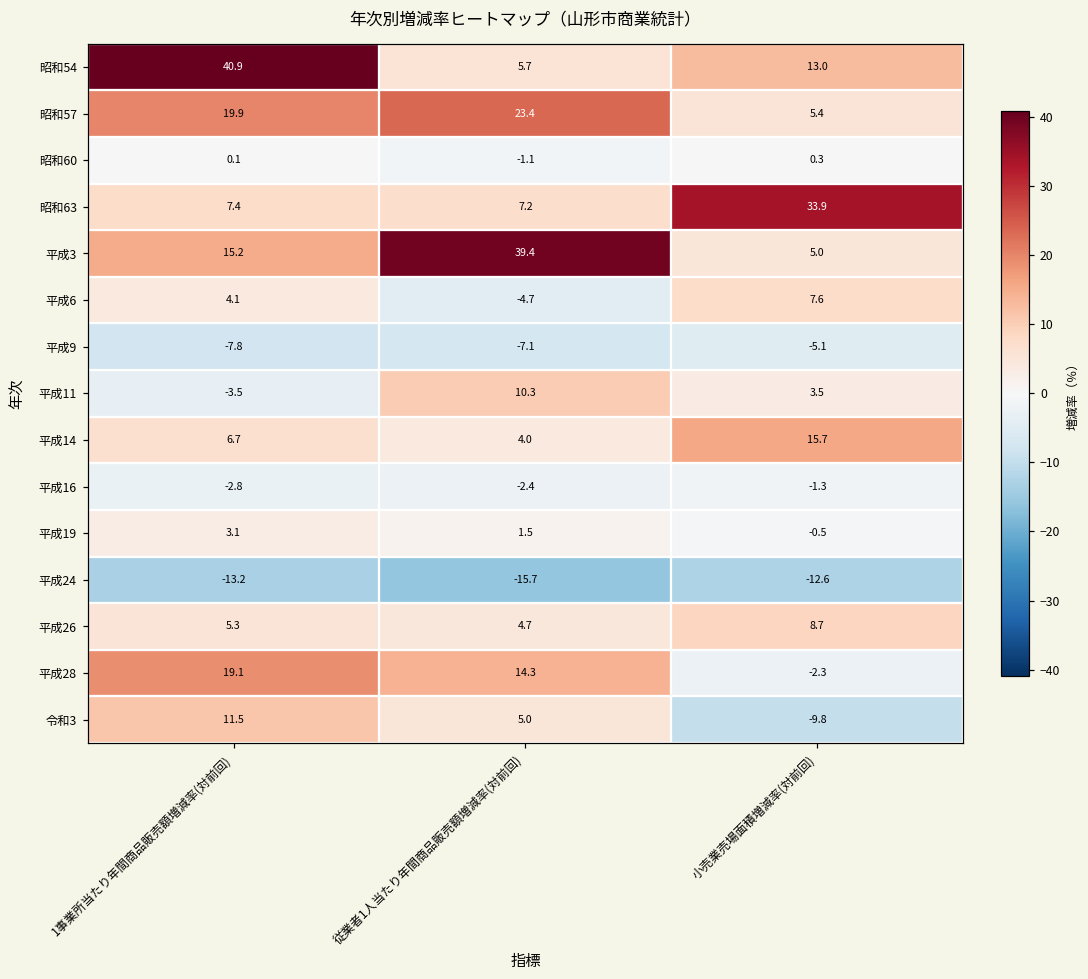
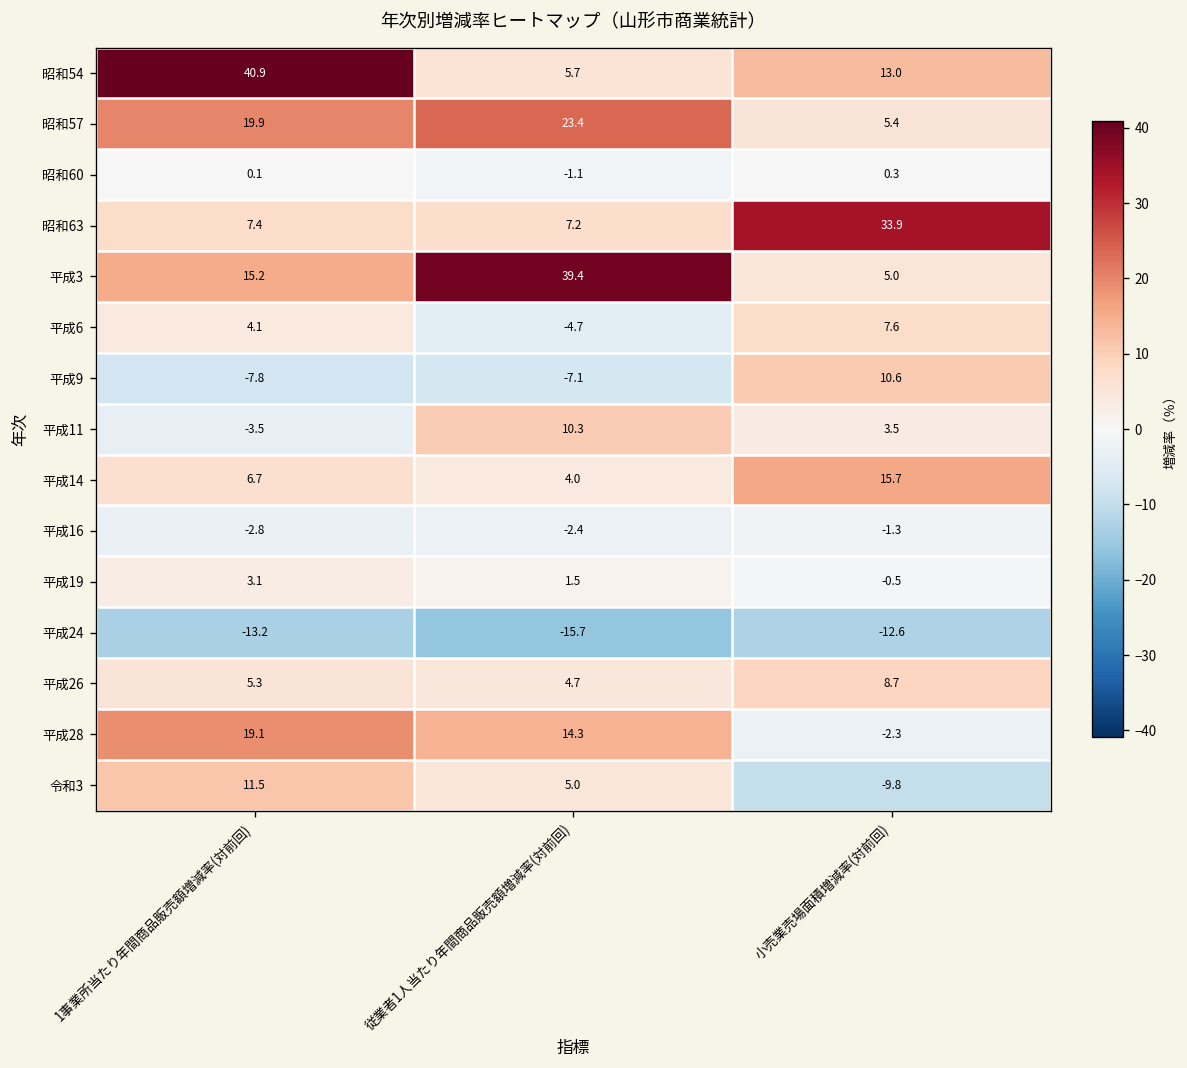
  {
    "昭和54": {
      "1事業所当たり年間商品販売額増減率(対前回)": 40.9,
      "従業者1人当たり年間商品販売額増減率(対前回)": 5.7,
      "小売業売場面積増減率(対前回)": 13.0
    },
    "昭和57": {
      "1事業所当たり年間商品販売額増減率(対前回)": 19.9,
      "従業者1人当たり年間商品販売額増減率(対前回)": 23.4,
      "小売業売場面積増減率(対前回)": 5.4
    },
    "昭和60": {
      "1事業所当たり年間商品販売額増減率(対前回)": 0.1,
      "従業者1人当たり年間商品販売額増減率(対前回)": -1.1,
      "小売業売場面積増減率(対前回)": 0.3
    },
    "昭和63": {
      "1事業所当たり年間商品販売額増減率(対前回)": 7.4,
      "従業者1人当たり年間商品販売額増減率(対前回)": 7.2,
      "小売業売場面積増減率(対前回)": 33.9
    },
    "平成3": {
      "1事業所当たり年間商品販売額増減率(対前回)": 15.2,
      "従業者1人当たり年間商品販売額増減率(対前回)": 39.4,
      "小売業売場面積増減率(対前回)": 5.0
    },
    "平成6": {
      "1事業所当たり年間商品販売額増減率(対前回)": 4.1,
      "従業者1人当たり年間商品販売額増減率(対前回)": -4.7,
      "小売業売場面積増減率(対前回)": 7.6
    },
    "平成9": {
      "1事業所当たり年間商品販売額増減率(対前回)": -7.8,
      "従業者1人当たり年間商品販売額増減率(対前回)": -7.1,
-     "小売業売場面積増減率(対前回)": -5.1
+     "小売業売場面積増減率(対前回)": 10.6
    },
    "平成11": {
      "1事業所当たり年間商品販売額増減率(対前回)": -3.5,
      "従業者1人当たり年間商品販売額増減率(対前回)": 10.3,
      "小売業売場面積増減率(対前回)": 3.5
    },
    "平成14": {
      "1事業所当たり年間商品販売額増減率(対前回)": 6.7,
      "従業者1人当たり年間商品販売額増減率(対前回)": 4.0,
      "小売業売場面積増減率(対前回)": 15.7
    },
    "平成16": {
      "1事業所当たり年間商品販売額増減率(対前回)": -2.8,
      "従業者1人当たり年間商品販売額増減率(対前回)": -2.4,
      "小売業売場面積増減率(対前回)": -1.3
    },
    "平成19": {
      "1事業所当たり年間商品販売額増減率(対前回)": 3.1,
      "従業者1人当たり年間商品販売額増減率(対前回)": 1.5,
      "小売業売場面積増減率(対前回)": -0.5
    },
    "平成24": {
      "1事業所当たり年間商品販売額増減率(対前回)": -13.2,
      "従業者1人当たり年間商品販売額増減率(対前回)": -15.7,
      "小売業売場面積増減率(対前回)": -12.6
    },
    "平成26": {
      "1事業所当たり年間商品販売額増減率(対前回)": 5.3,
      "従業者1人当たり年間商品販売額増減率(対前回)": 4.7,
      "小売業売場面積増減率(対前回)": 8.7
    },
    "平成28": {
      "1事業所当たり年間商品販売額増減率(対前回)": 19.1,
      "従業者1人当たり年間商品販売額増減率(対前回)": 14.3,
      "小売業売場面積増減率(対前回)": -2.3
    },
    "令和3": {
      "1事業所当たり年間商品販売額増減率(対前回)": 11.5,
      "従業者1人当たり年間商品販売額増減率(対前回)": 5.0,
      "小売業売場面積増減率(対前回)": -9.8
    }
  }
